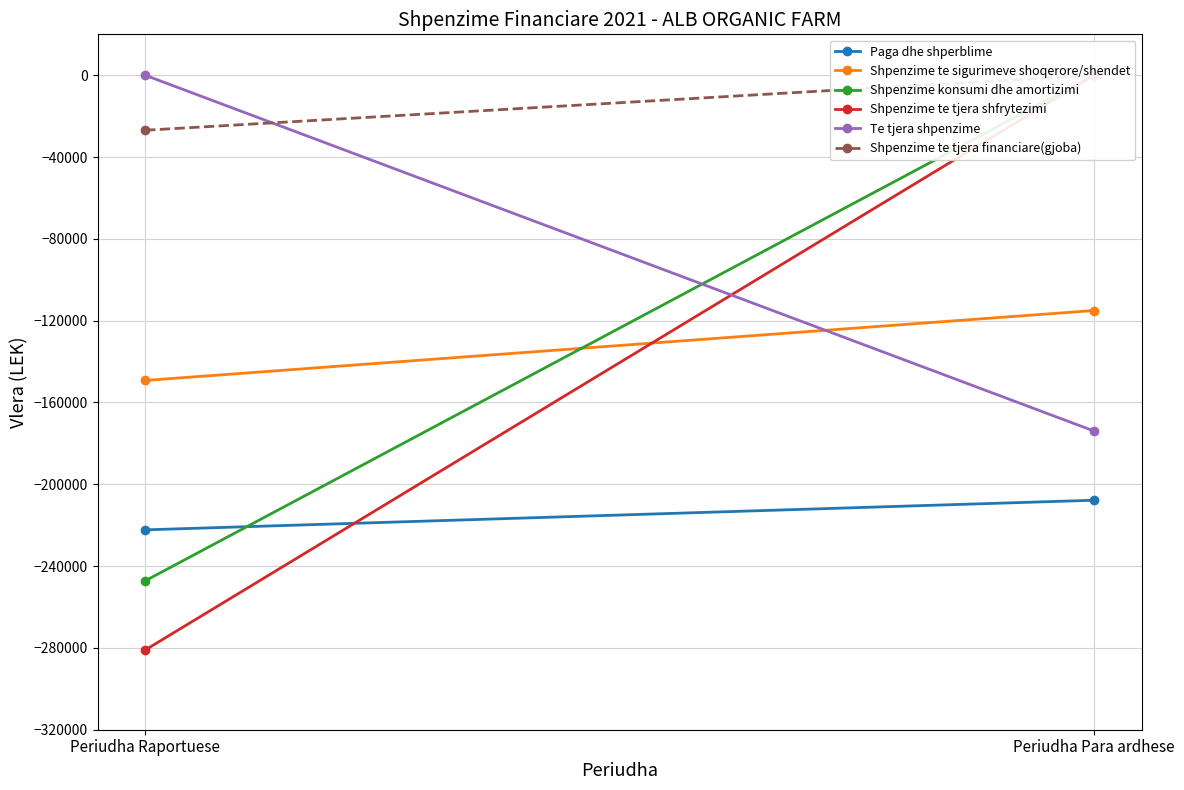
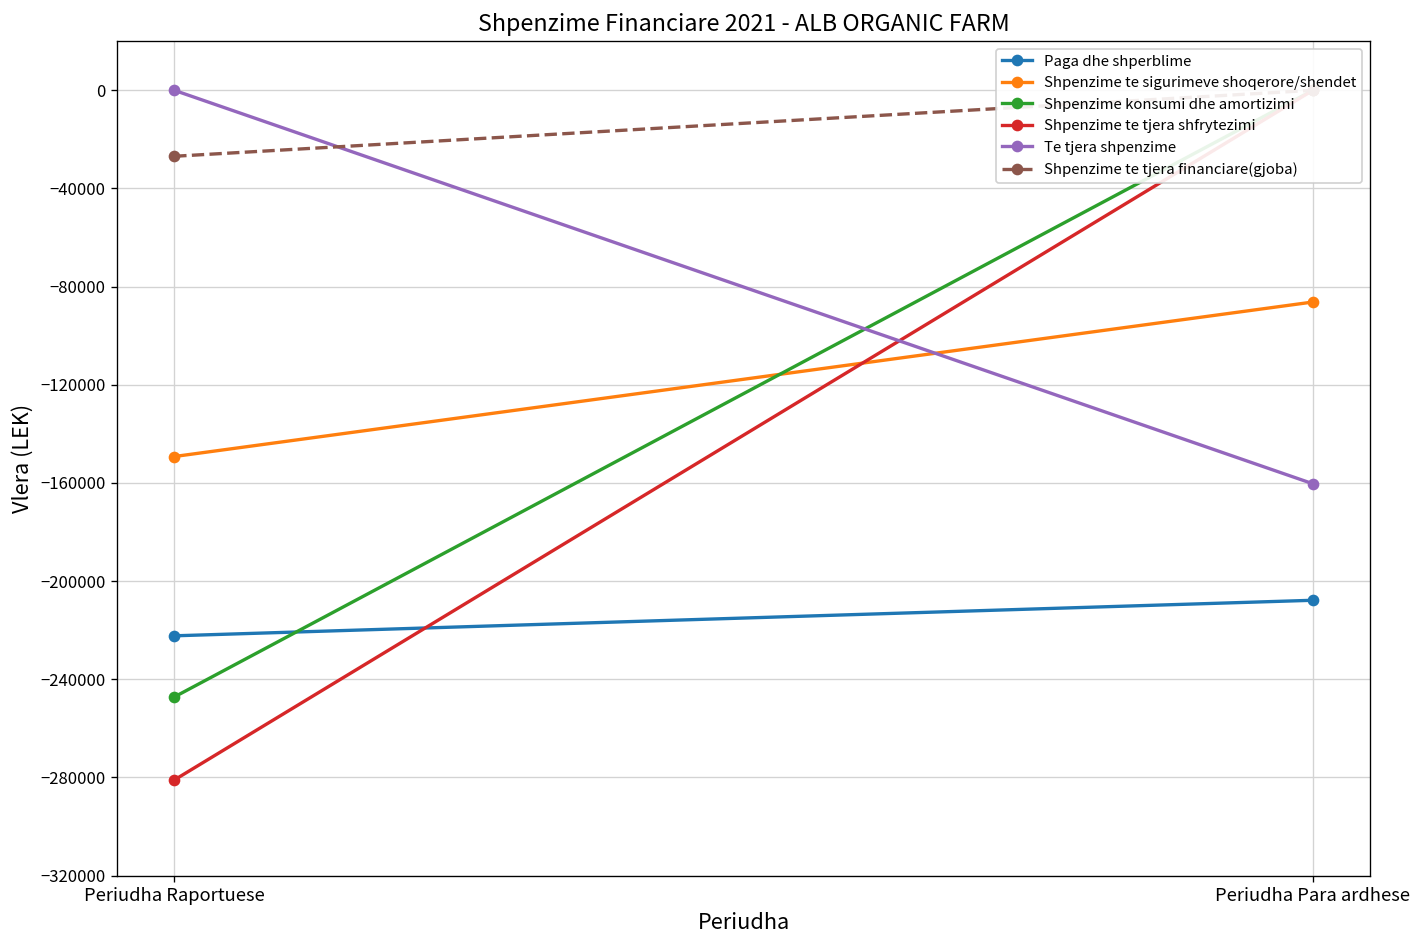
  {
    "Paga dhe shperblime": {
      "Periudha Raportuese": -222000,
      "Periudha Para ardhese": -208000
    },
    "Shpenzime te sigurimeve shoqerore/shendet": {
      "Periudha Raportuese": -149000,
-     "Periudha Para ardhese": -115000
+     "Periudha Para ardhese": -86000
    },
    "Shpenzime konsumi dhe amortizimi": {
      "Periudha Raportuese": -247000
    },
    "Shpenzime te tjera shfrytezimi": {
      "Periudha Raportuese": -281000
    },
    "Te tjera shpenzime": {
      "Periudha Raportuese": 0,
-     "Periudha Para ardhese": -174000
+     "Periudha Para ardhese": -160000
    },
    "Shpenzime te tjera financiare(gjoba)": {
      "Periudha Raportuese": -27000
    }
  }
